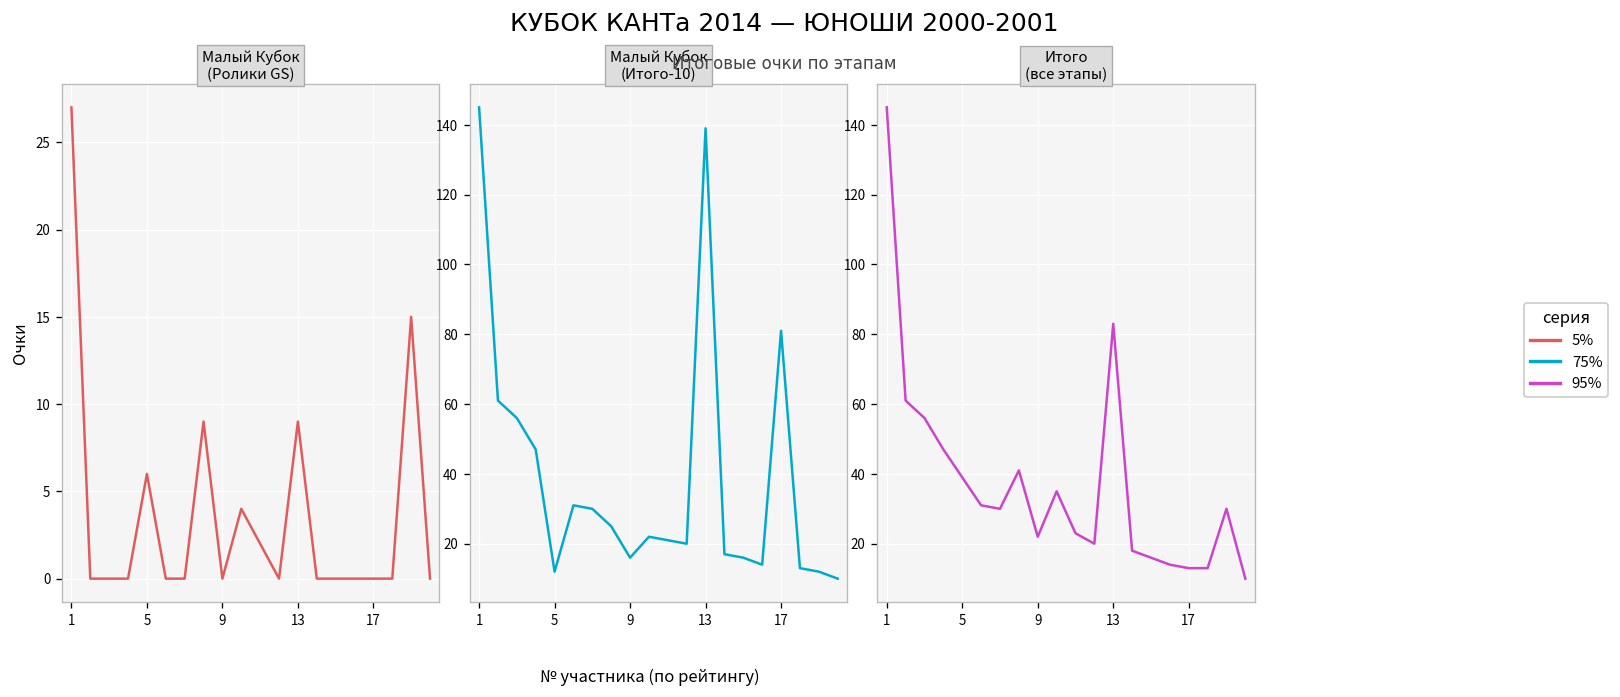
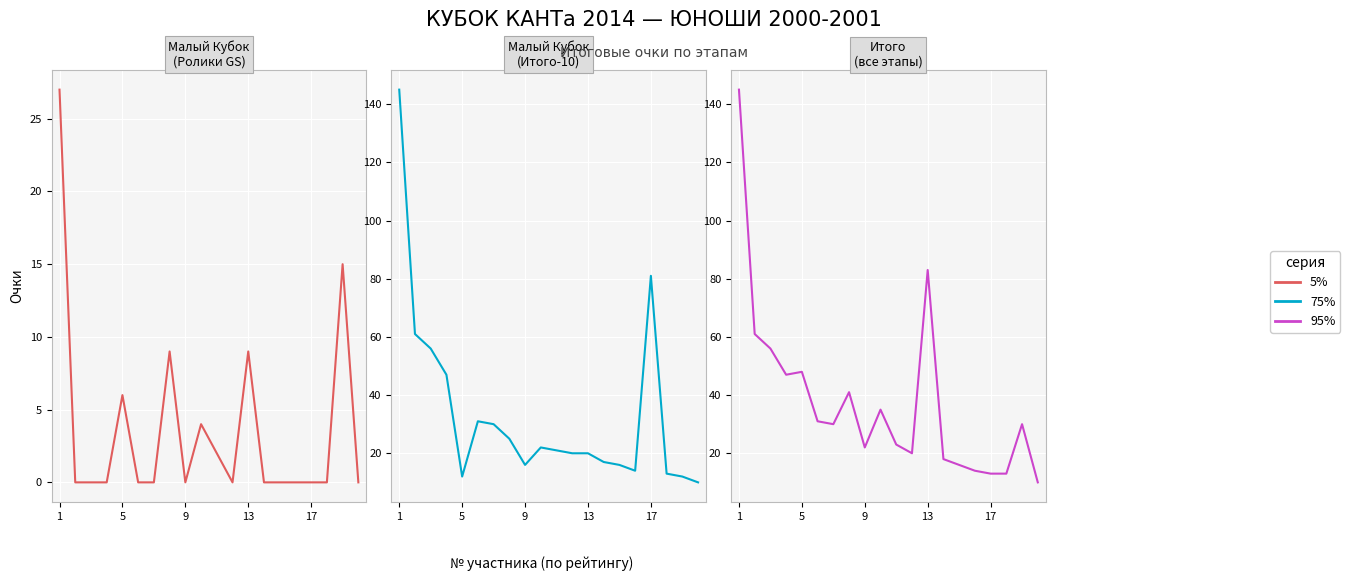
  {
    "Малый Кубок (Ролики GS)": {
      "1": 27.0,
      "5": 6.0,
      "9": 0.0,
      "13": 9.0,
      "17": 0.0
    },
    "Малый Кубок (Итого-10)": {
      "1": 145,
      "5": 12,
      "9": 16,
-     "13": 139,
+     "13": 20,
      "17": 81
    },
    "Итого (все этапы)": {
      "1": 145,
-     "5": 39,
+     "5": 48,
      "9": 22,
      "13": 83,
      "17": 13
    }
  }
